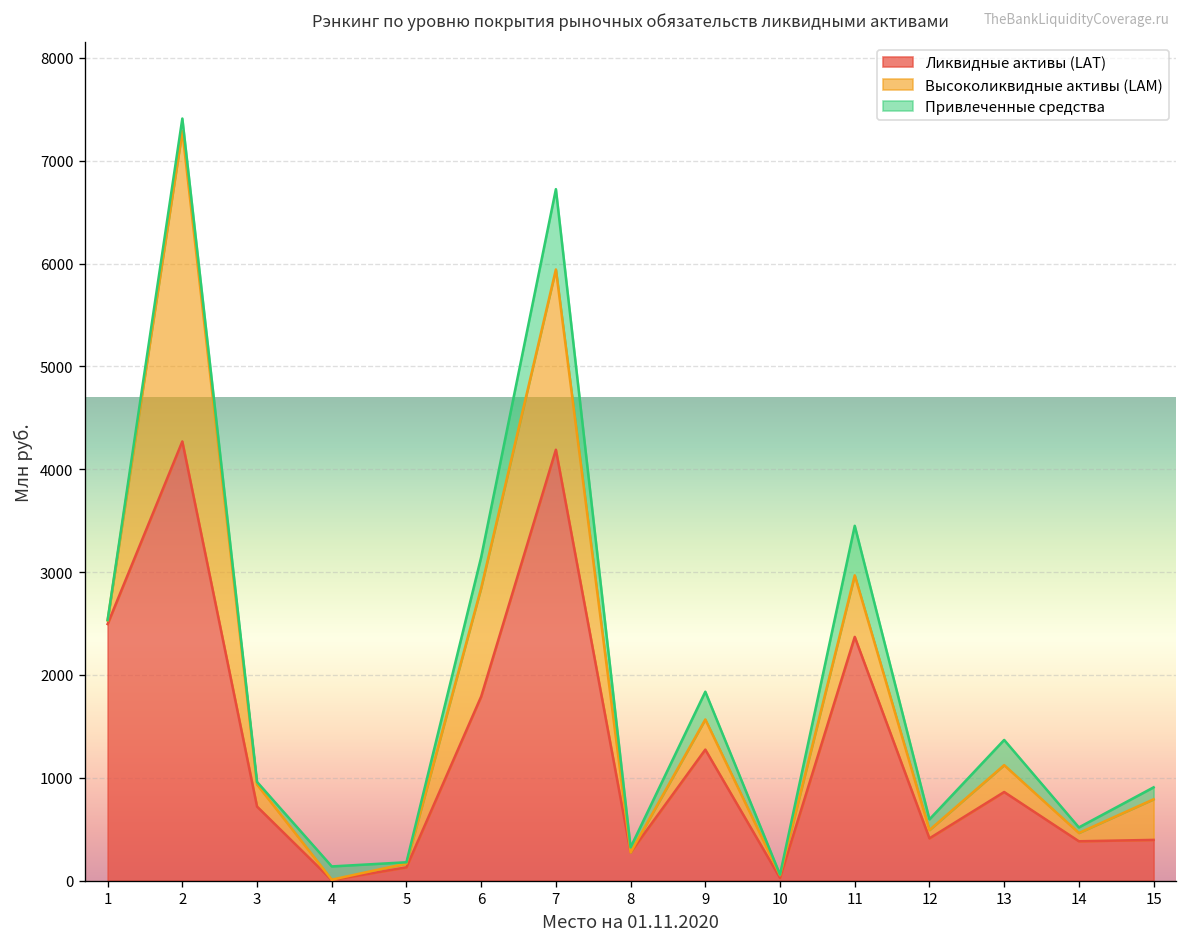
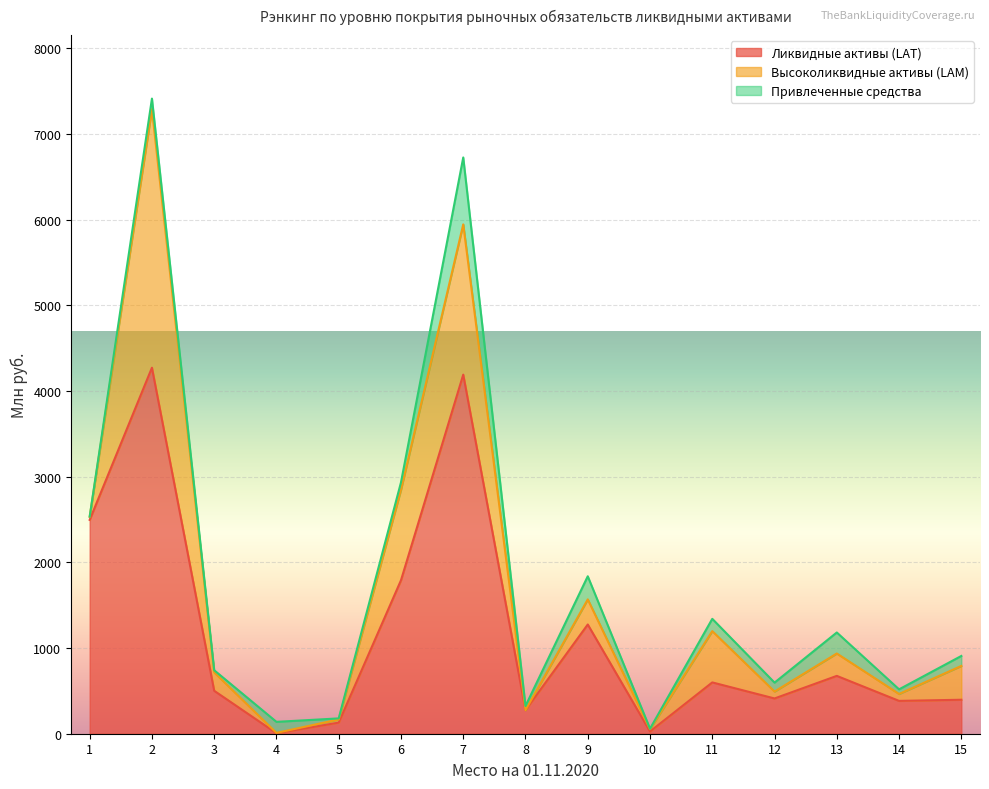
  {
    "Ликвидные активы (LAT)": {
      "1": 2500,
      "2": 4300,
-     "3": 700,
+     "3": 500,
      "5": 100,
      "6": 1800,
      "7": 4200,
      "9": 1300,
-     "11": 2400,
+     "11": 600,
      "12": 400,
-     "13": 900,
+     "13": 700,
      "14": 400,
      "15": 400
    },
    "Высоколиквидные активы (LAM)": {
      "2": 3000,
      "6": 1100,
      "7": 1800,
      "9": 300,
      "11": 600,
      "12": 100,
      "13": 300,
      "14": 100,
      "15": 400
    },
    "Привлеченные средства": {
      "2": 100,
      "4": 100,
-     "6": 300,
+     "6": 100,
      "7": 800,
      "8": 0,
      "9": 300,
-     "11": 500,
+     "11": 100,
      "12": 100,
      "13": 200,
      "14": 100,
      "15": 100
    }
  }
